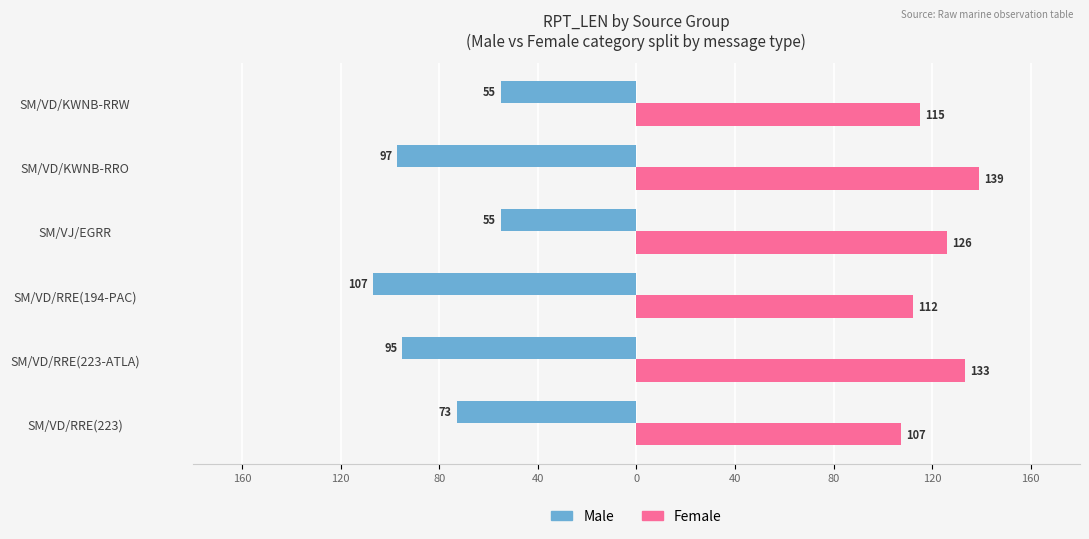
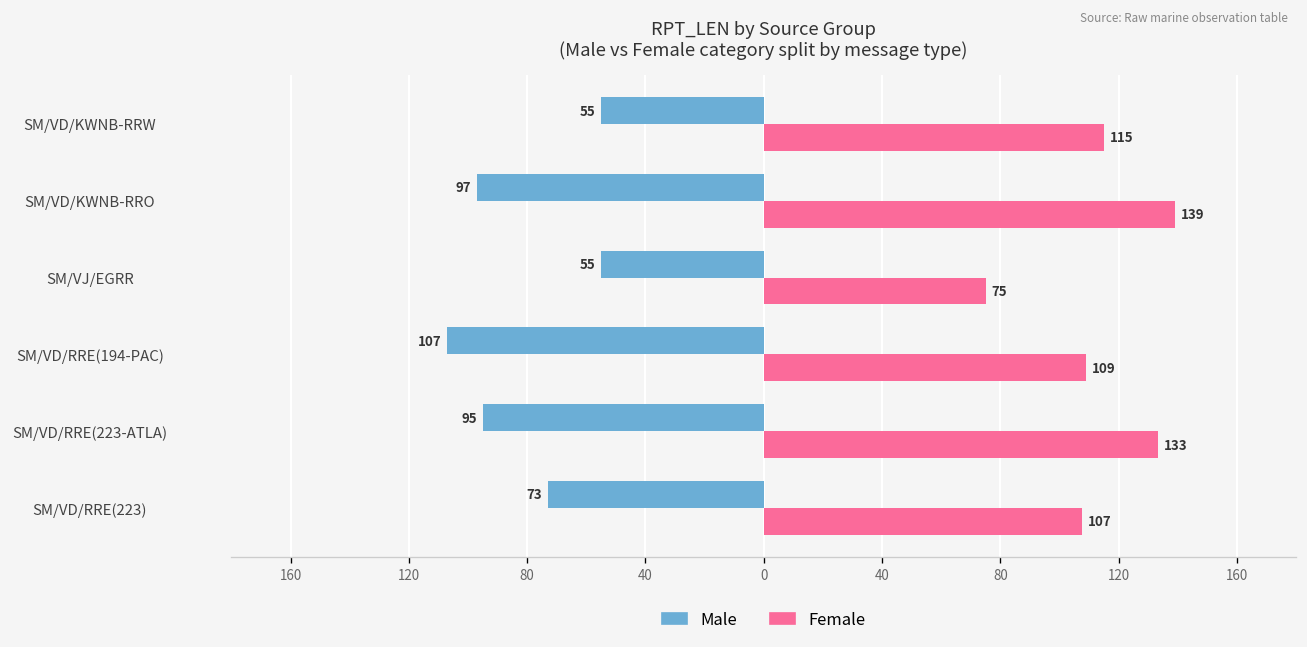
  {
    "Female": {
      "SM/VD/KWNB-RRW": 115,
      "SM/VD/KWNB-RRO": 139,
-     "SM/VJ/EGRR": 126,
-     "SM/VD/RRE(194-PAC)": 112,
+     "SM/VJ/EGRR": 75,
+     "SM/VD/RRE(194-PAC)": 109,
      "SM/VD/RRE(223-ATLA)": 133,
      "SM/VD/RRE(223)": 107
    }
  }
